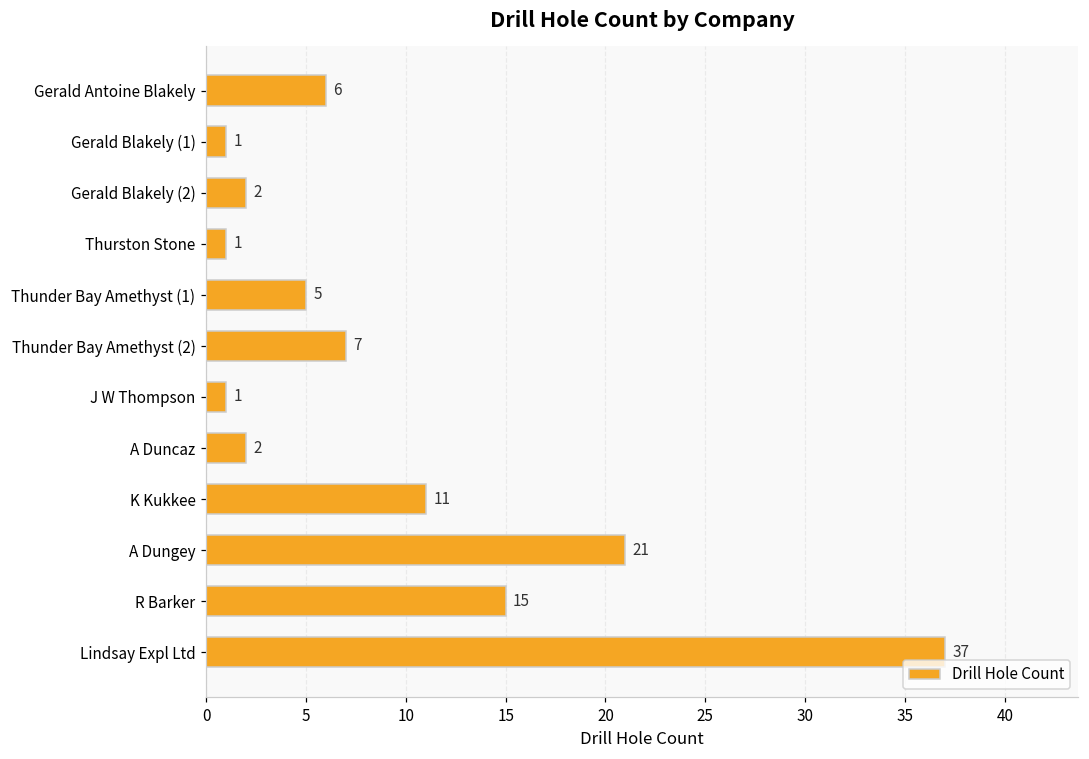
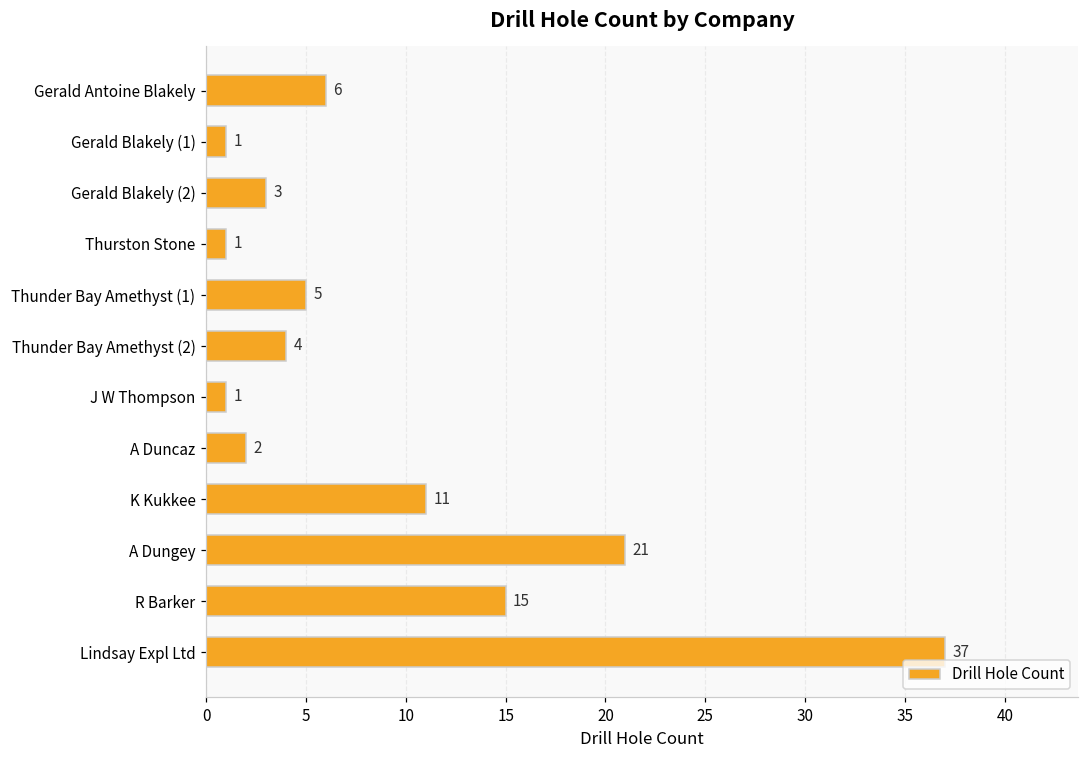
  {
    "Gerald Antoine Blakely": 6,
    "Gerald Blakely (1)": 1,
-   "Gerald Blakely (2)": 2,
+   "Gerald Blakely (2)": 3,
    "Thurston Stone": 1,
    "Thunder Bay Amethyst (1)": 5,
-   "Thunder Bay Amethyst (2)": 7,
+   "Thunder Bay Amethyst (2)": 4,
    "J W Thompson": 1,
    "A Duncaz": 2,
    "K Kukkee": 11,
    "A Dungey": 21,
    "R Barker": 15,
    "Lindsay Expl Ltd": 37
  }
